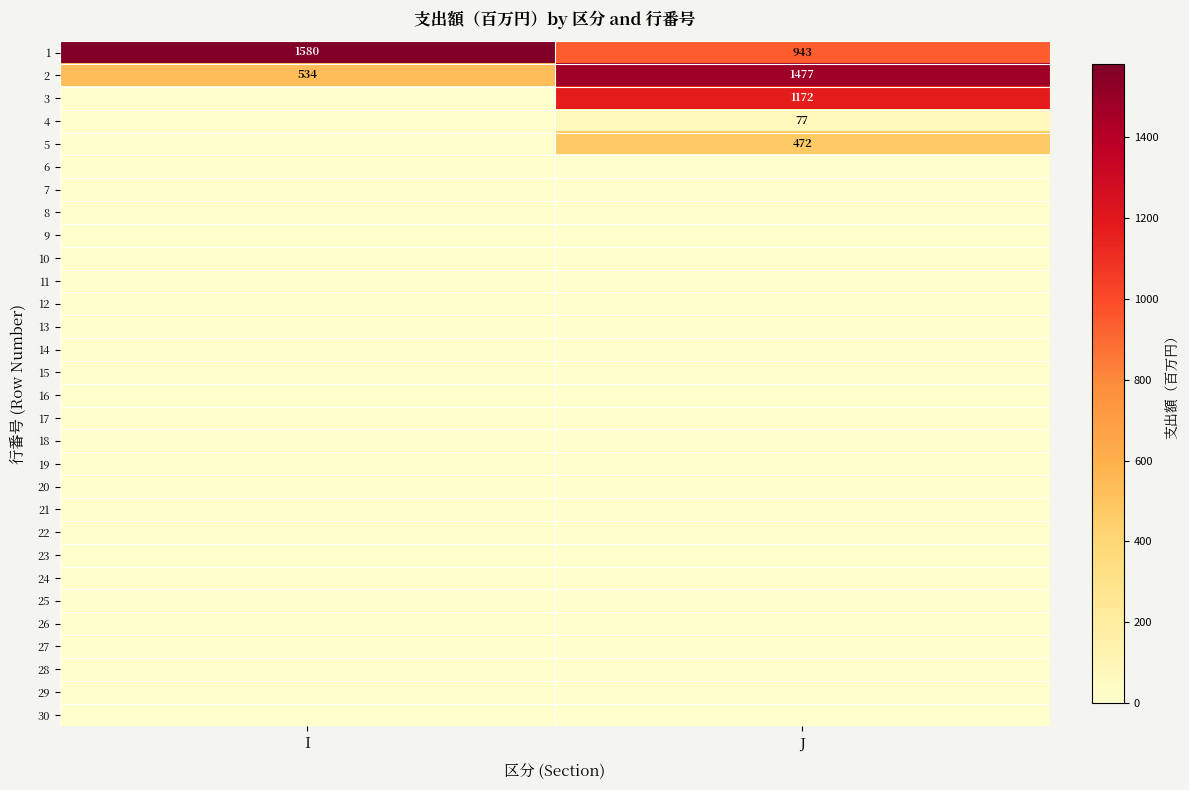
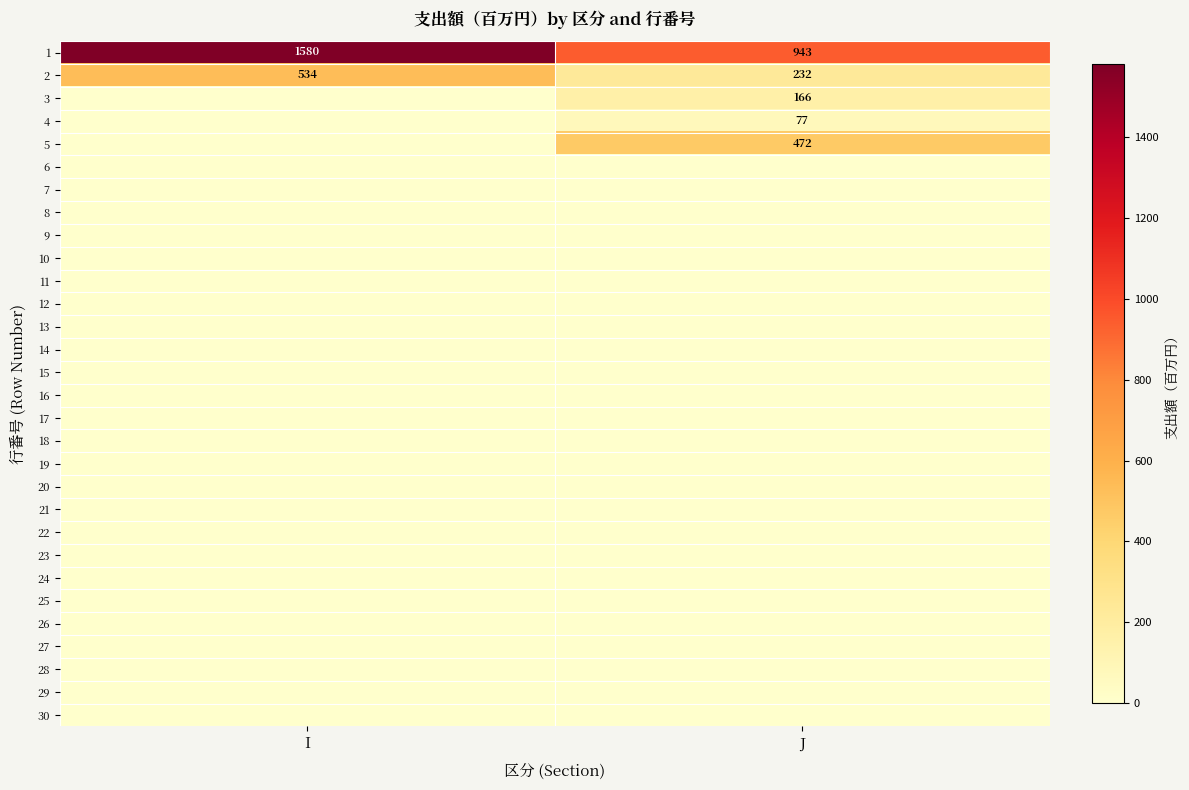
  {
    "1": {
      "I": 1580,
      "J": 943
    },
    "2": {
      "I": 534,
-     "J": 1477
+     "J": 232
    },
    "3": {
-     "J": 1172
+     "J": 166
    },
    "4": {
      "J": 77
    },
    "5": {
      "J": 472
    }
  }
